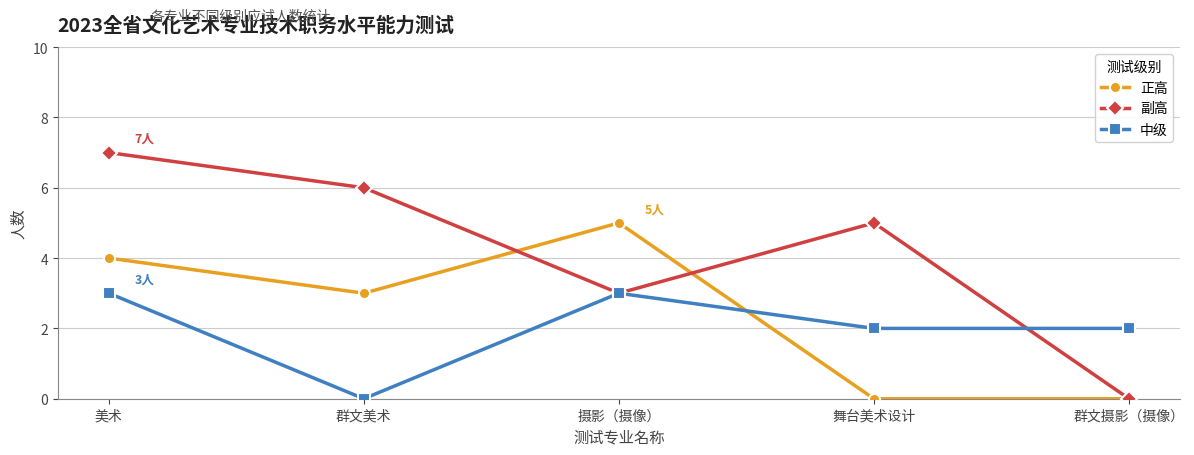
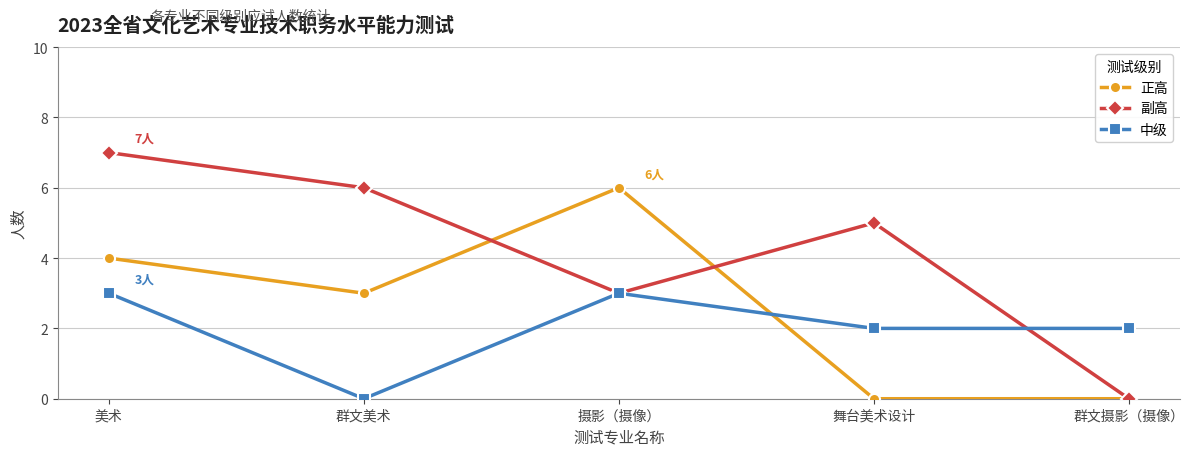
  {
    "正高": {
-     "摄影（摄像）": "5人"
+     "摄影（摄像）": "6人"
    },
    "副高": {
      "群文美术": "6.0",
      "舞台美术设计": "5.0"
    },
    "中级": {
      "群文美术": "0.0",
      "舞台美术设计": "2.0",
      "群文摄影（摄像）": "2.0"
    }
  }
